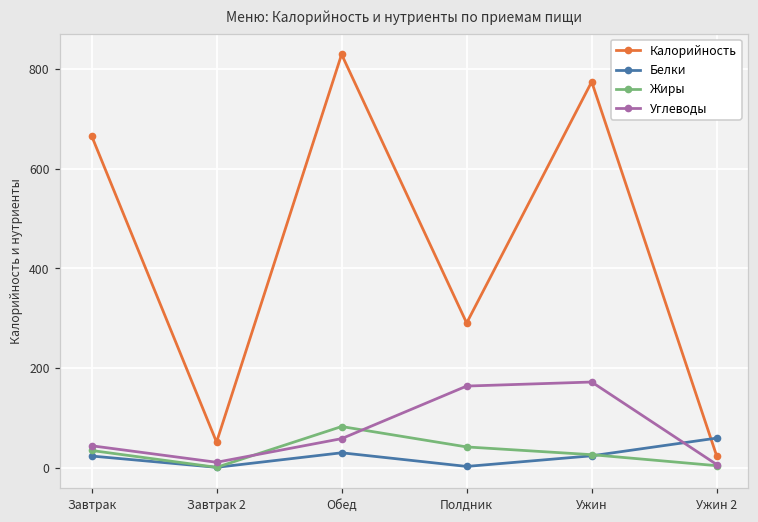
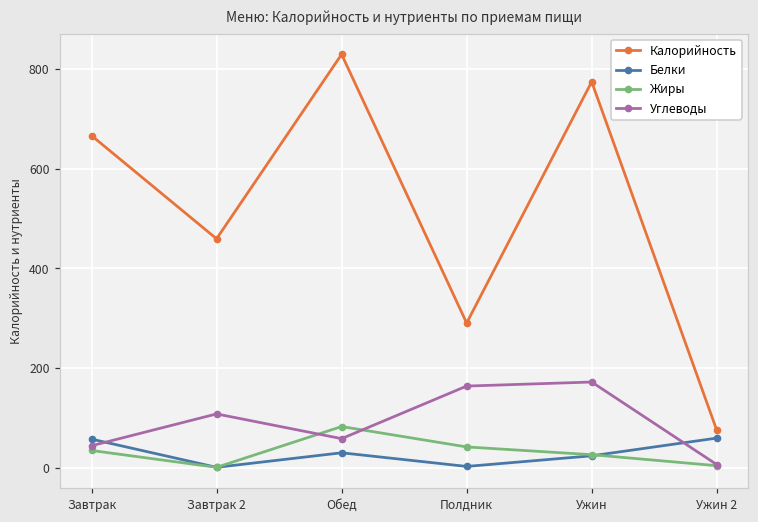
  {
    "Калорийность": {
      "Завтрак": 670,
-     "Завтрак 2": 50,
+     "Завтрак 2": 460,
      "Обед": 830,
      "Полдник": 290,
      "Ужин": 770,
-     "Ужин 2": 20
+     "Ужин 2": 80
    },
    "Белки": {
-     "Завтрак": 20,
+     "Завтрак": 60,
      "Обед": 30,
      "Полдник": 0,
      "Ужин 2": 60
    },
    "Жиры": {
      "Завтрак": 30,
      "Обед": 80,
      "Полдник": 40
    },
    "Углеводы": {
      "Завтрак": 40,
-     "Завтрак 2": 10,
+     "Завтрак 2": 110,
      "Обед": 60,
      "Полдник": 160,
      "Ужин": 170
    }
  }
